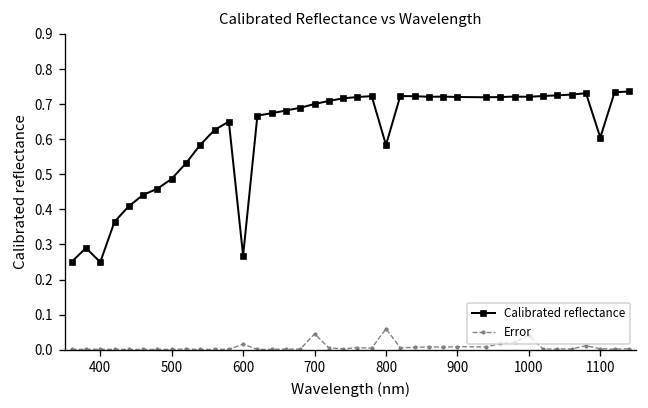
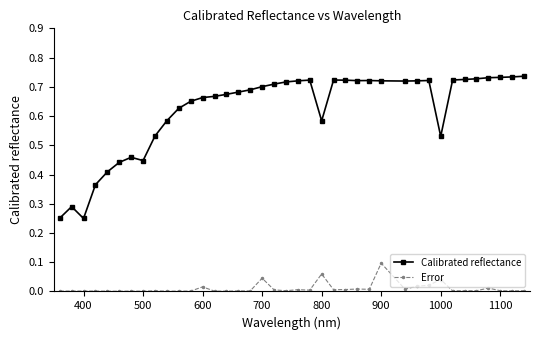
  {
    "Calibrated reflectance": {
      "400": 0.25,
-     "500": 0.49,
-     "600": 0.27,
+     "500": 0.45,
+     "600": 0.66,
      "700": 0.70,
      "800": 0.58,
      "900": 0.72,
-     "1000": 0.72,
-     "1100": 0.60
+     "1000": 0.53,
+     "1100": 0.73
    },
    "Error": {
      "400": 0.00,
      "500": 0.00,
      "600": 0.02,
      "700": 0.05,
      "800": 0.06,
-     "900": 0.01,
+     "900": 0.10,
      "1100": 0.00
    }
  }
